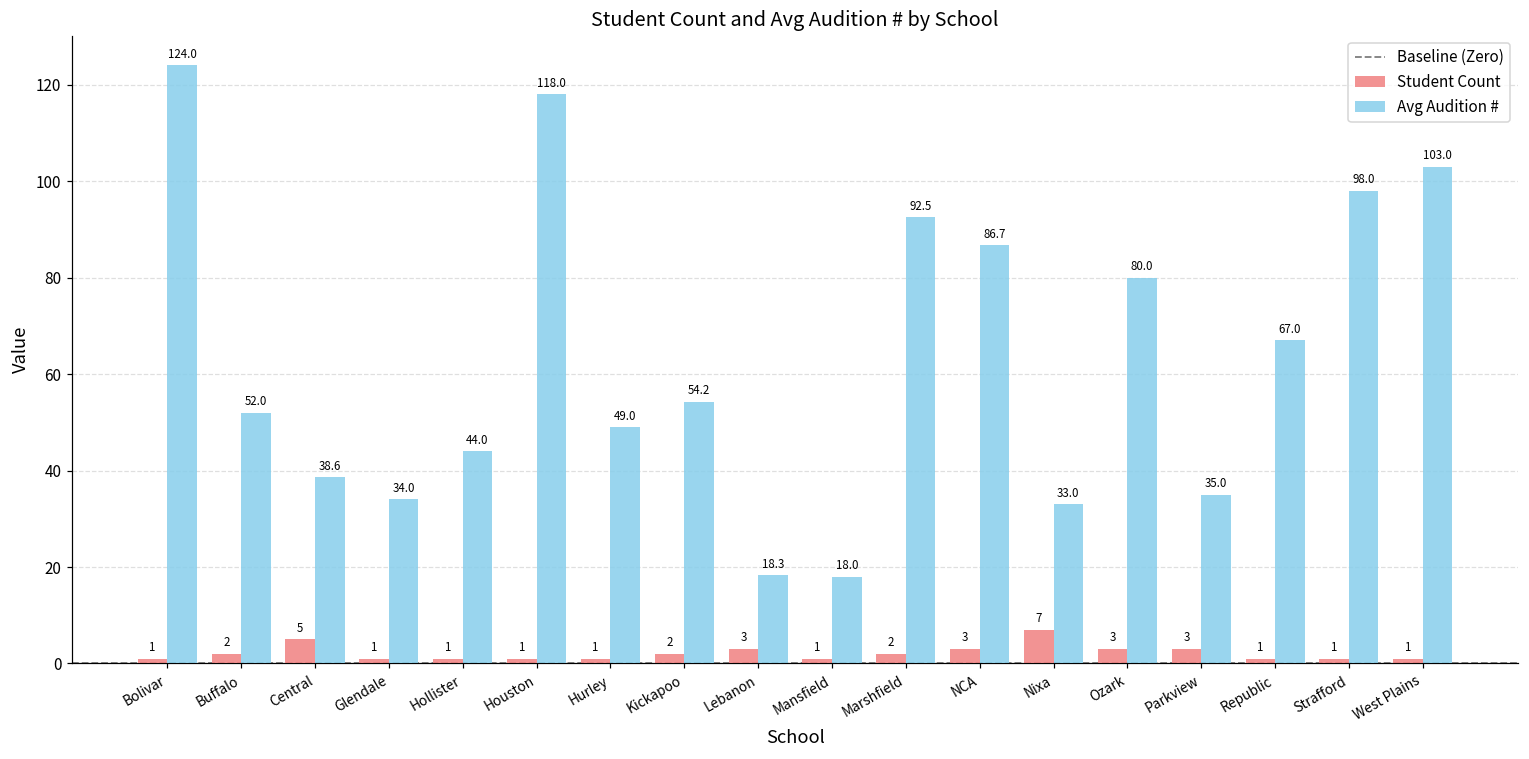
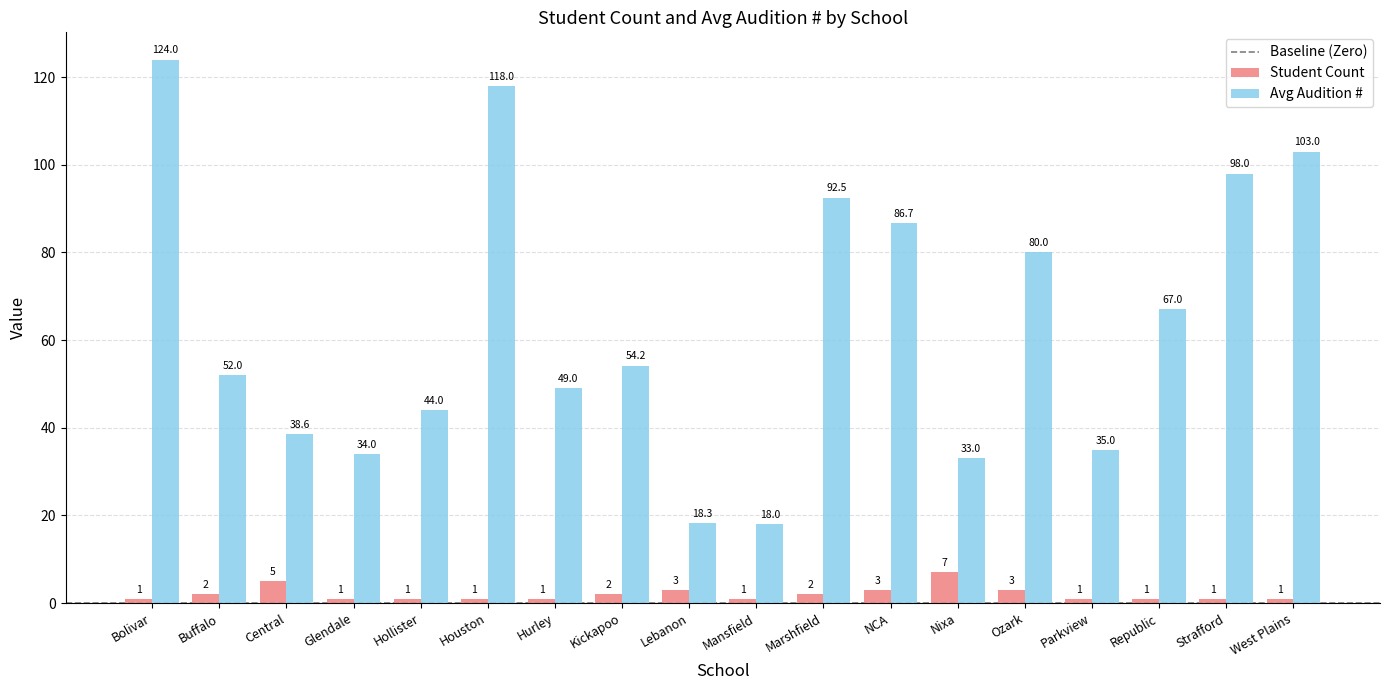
  {
    "Student Count": {
      "Bolivar": 1,
      "Buffalo": 2,
      "Central": 5,
      "Glendale": 1,
      "Hollister": 1,
      "Houston": 1,
      "Hurley": 1,
      "Kickapoo": 2,
      "Lebanon": 3,
      "Mansfield": 1,
      "Marshfield": 2,
      "NCA": 3,
      "Nixa": 7,
      "Ozark": 3,
-     "Parkview": 3,
+     "Parkview": 1,
      "Republic": 1,
      "Strafford": 1,
      "West Plains": 1
    },
    "Avg Audition #": {
      "Bolivar": 124.0,
      "Buffalo": 52.0,
      "Central": 38.6,
      "Glendale": 34.0,
      "Hollister": 44.0,
      "Houston": 118.0,
      "Hurley": 49.0,
      "Kickapoo": 54.2,
      "Lebanon": 18.3,
      "Mansfield": 18.0,
      "Marshfield": 92.5,
      "NCA": 86.7,
      "Nixa": 33.0,
      "Ozark": 80.0,
      "Parkview": 35.0,
      "Republic": 67.0,
      "Strafford": 98.0,
      "West Plains": 103.0
    }
  }
